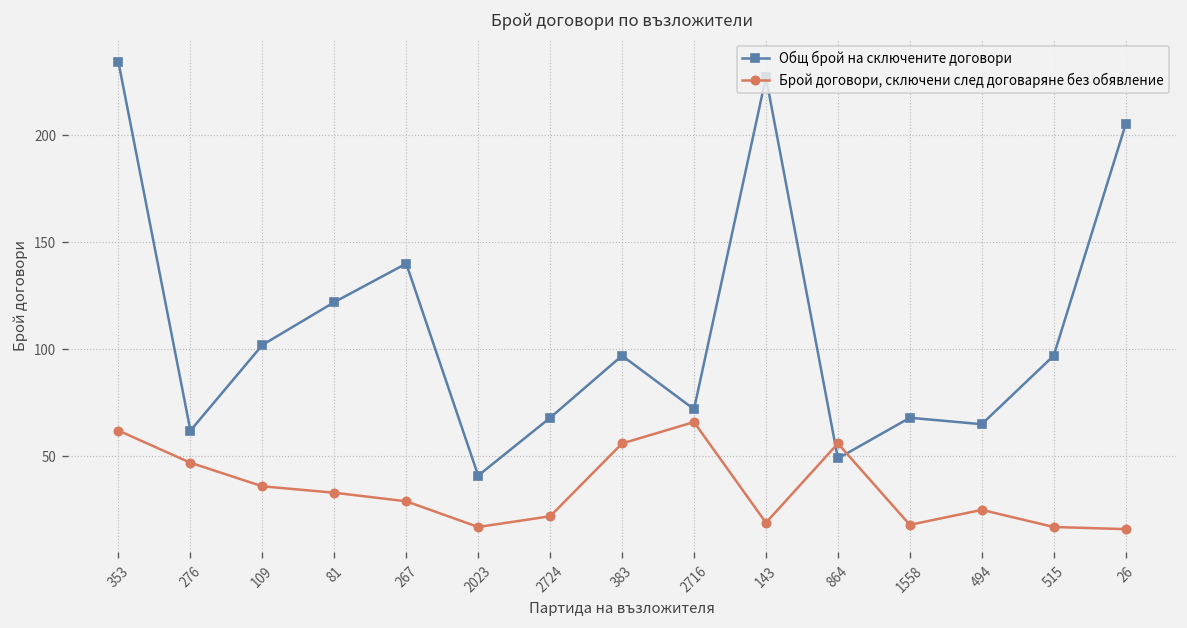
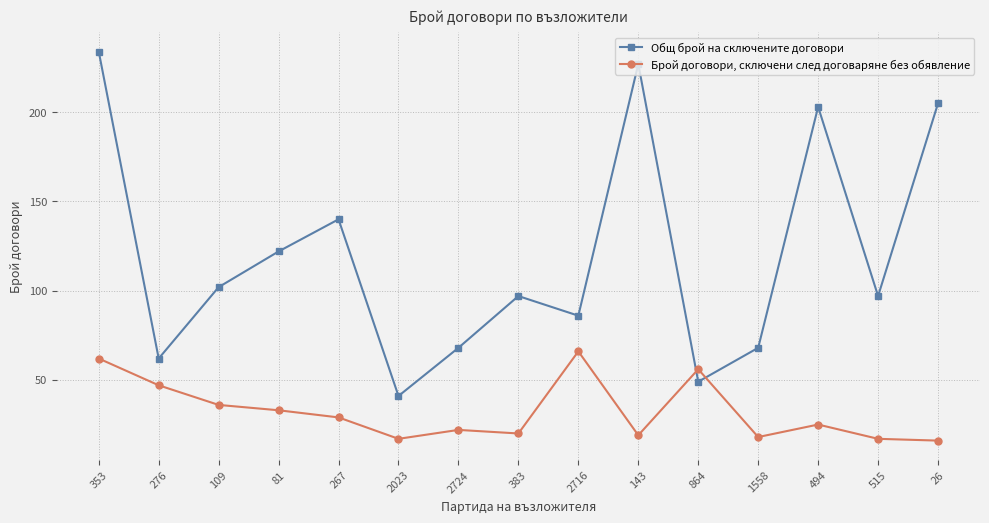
  {
    "Общ брой на сключените договори": {
      "353": 234,
      "276": 62,
      "109": 102,
      "81": 122,
      "267": 140,
      "2023": 41,
      "2724": 68,
      "383": 97,
-     "2716": 72,
+     "2716": 86,
      "864": 49,
      "1558": 68,
-     "494": 65,
+     "494": 203,
      "515": 97,
      "26": 205
    },
    "Брой договори, сключени след договаряне без обявление": {
      "353": 62,
      "276": 47,
      "109": 36,
      "81": 33,
      "267": 29,
      "2023": 17,
      "2724": 22,
-     "383": 56,
+     "383": 20,
      "2716": 66,
      "143": 19,
      "864": 56,
      "1558": 18,
      "494": 25,
      "515": 17,
      "26": 16
    }
  }
